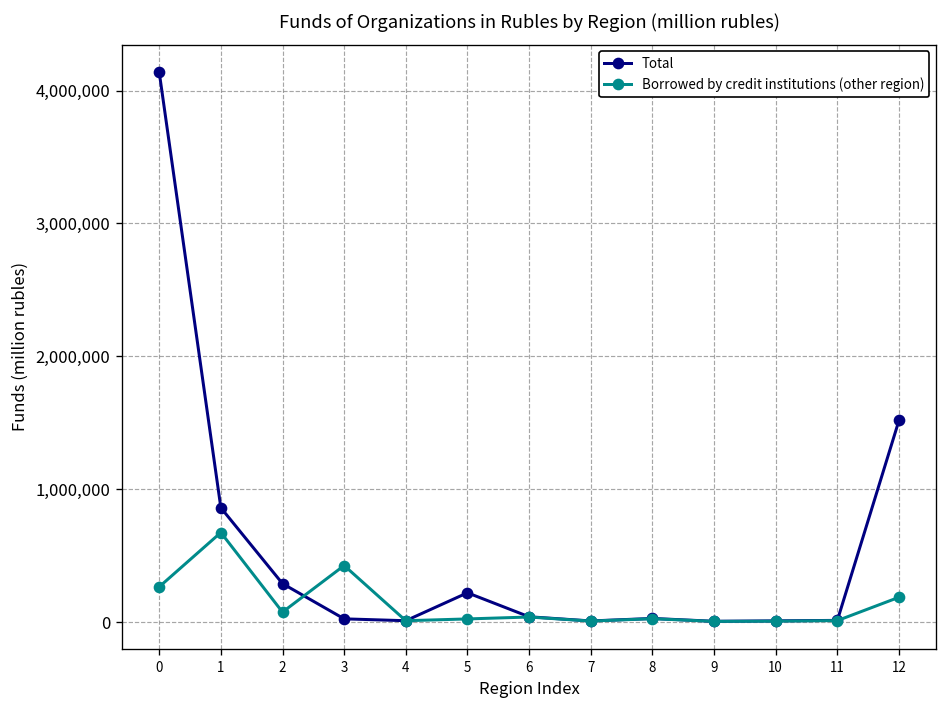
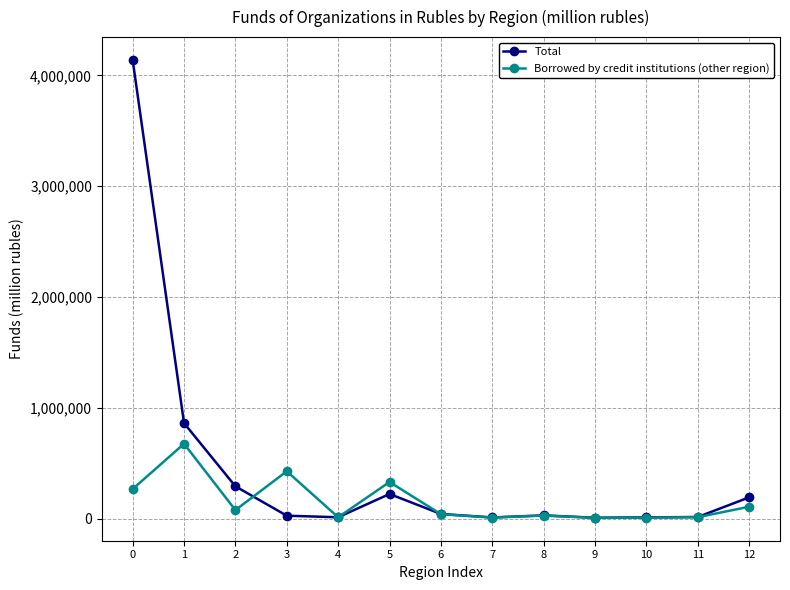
  {
    "Total": {
      "0": "4,140,000",
      "1": "860,000",
      "2": "290,000",
      "3": "30,000",
      "5": "220,000",
-     "12": "1,520,000"
+     "12": "190,000"
    },
    "Borrowed by credit institutions (other region)": {
      "0": "270,000",
      "1": "680,000",
      "2": "80,000",
      "3": "430,000",
-     "5": "30,000",
-     "12": "190,000"
+     "5": "330,000",
+     "12": "110,000"
    }
  }
